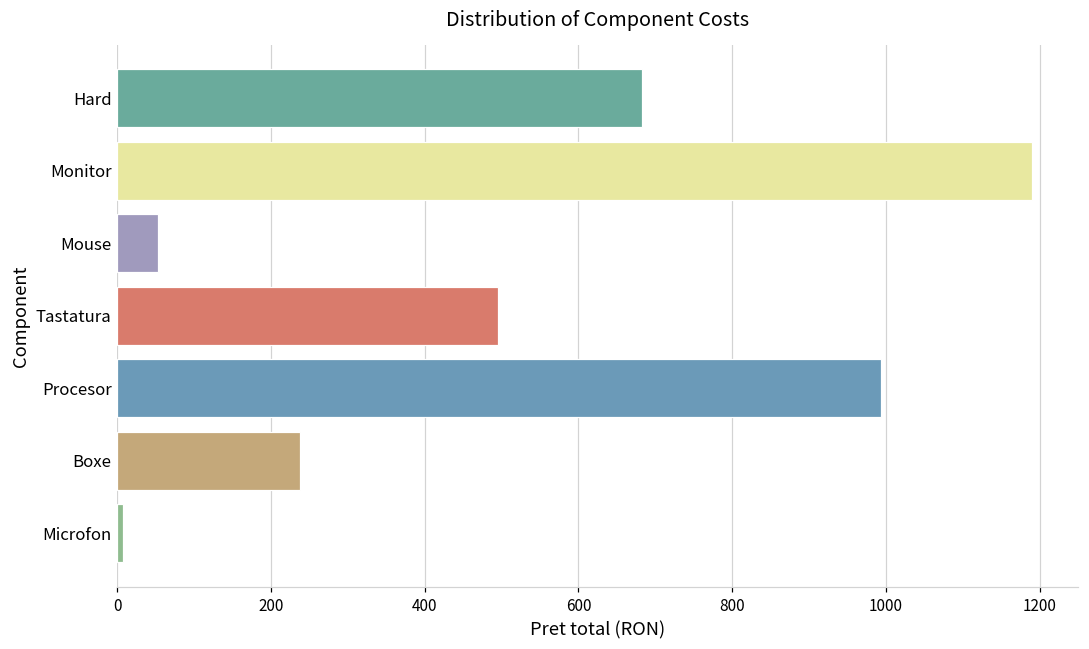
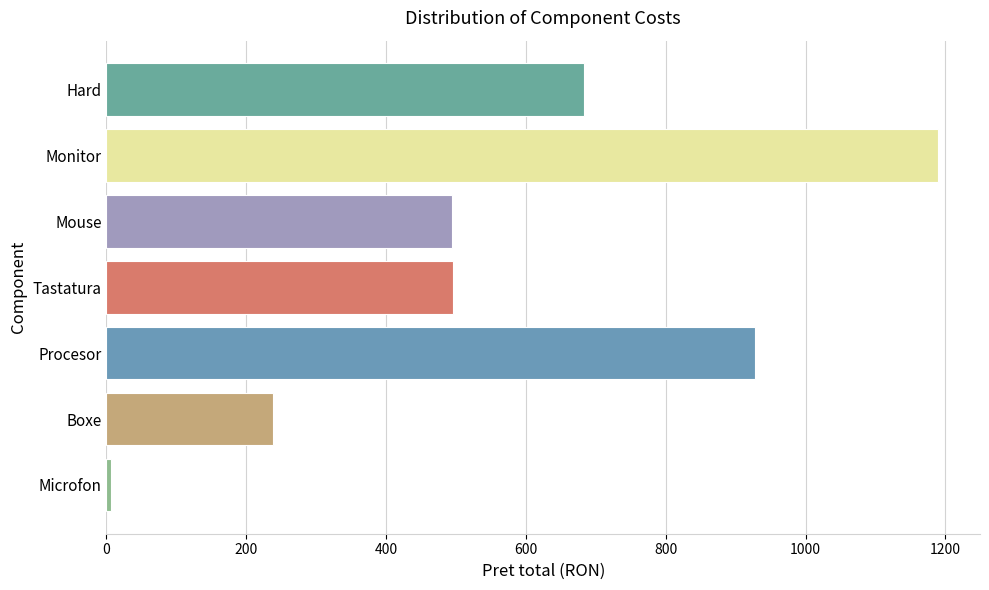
  {
    "Hard": 680,
    "Monitor": 1190,
-   "Mouse": 50,
+   "Mouse": 490,
    "Tastatura": 500,
-   "Procesor": 990,
+   "Procesor": 930,
    "Boxe": 240,
    "Microfon": 10
  }
